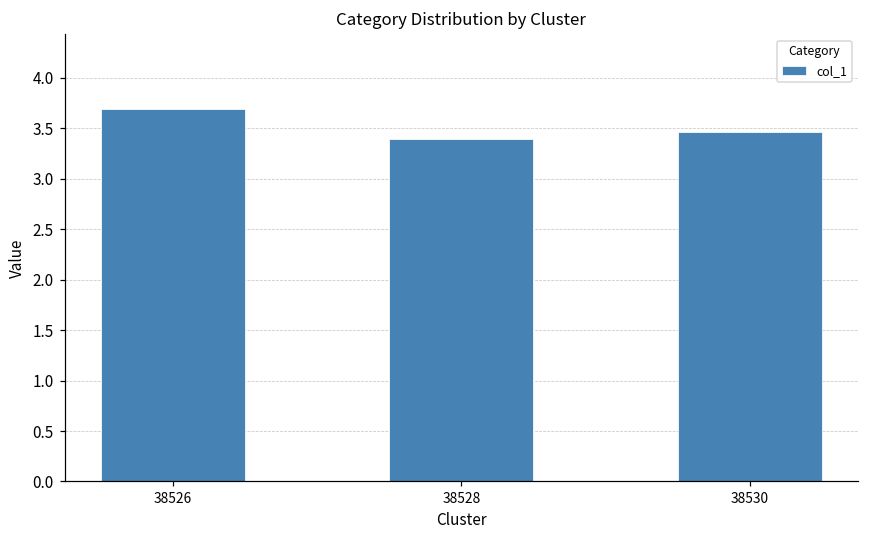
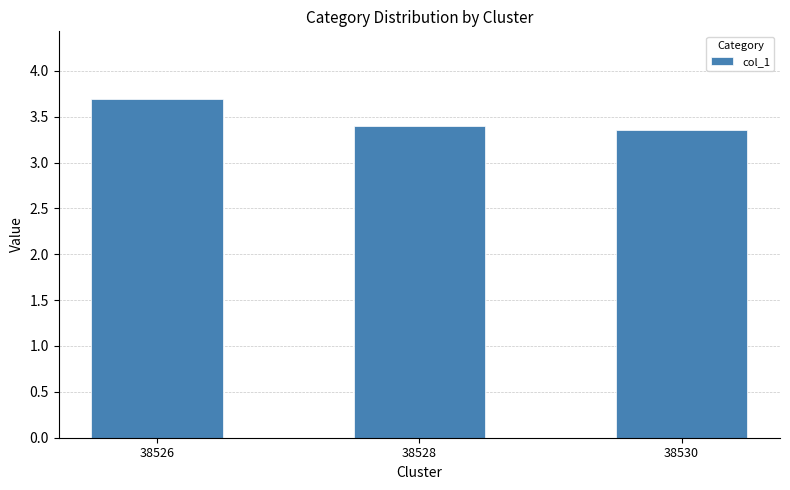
  {
    "38526": 3.7,
    "38528": 3.4,
-   "38530": 3.5
+   "38530": 3.4
  }
